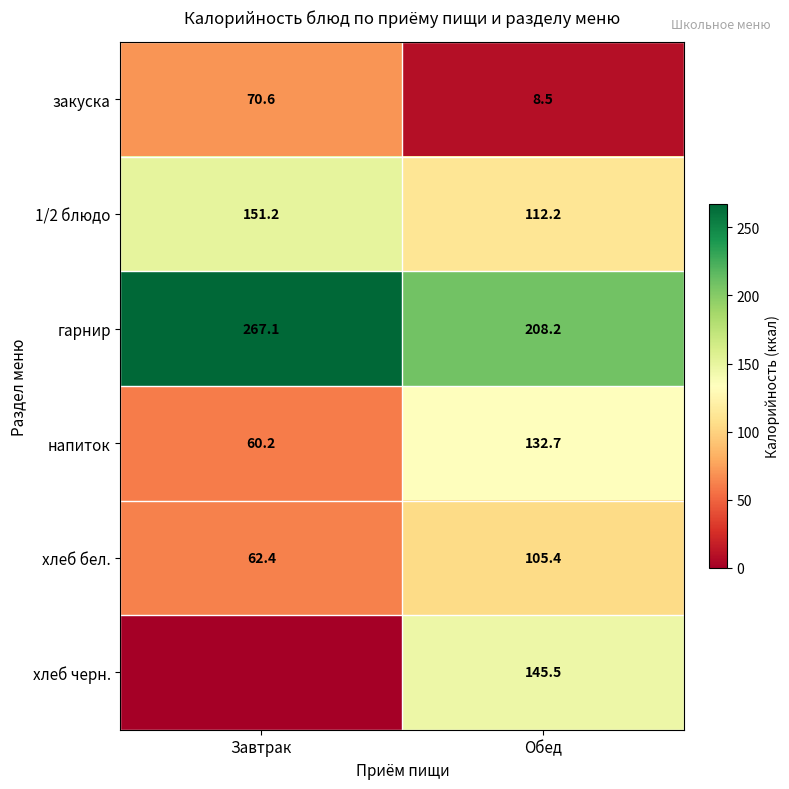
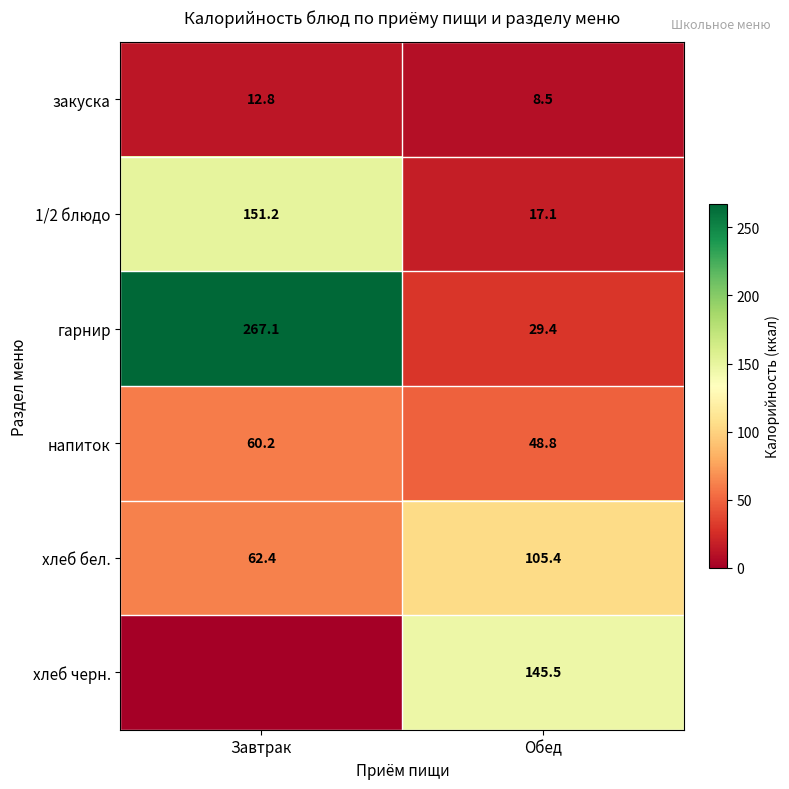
  {
    "закуска": {
-     "Завтрак": 70.6,
+     "Завтрак": 12.8,
      "Обед": 8.5
    },
    "1/2 блюдо": {
      "Завтрак": 151.2,
-     "Обед": 112.2
+     "Обед": 17.1
    },
    "гарнир": {
      "Завтрак": 267.1,
-     "Обед": 208.2
+     "Обед": 29.4
    },
    "напиток": {
      "Завтрак": 60.2,
-     "Обед": 132.7
+     "Обед": 48.8
    },
    "хлеб бел.": {
      "Завтрак": 62.4,
      "Обед": 105.4
    },
    "хлеб черн.": {
      "Обед": 145.5
    }
  }
